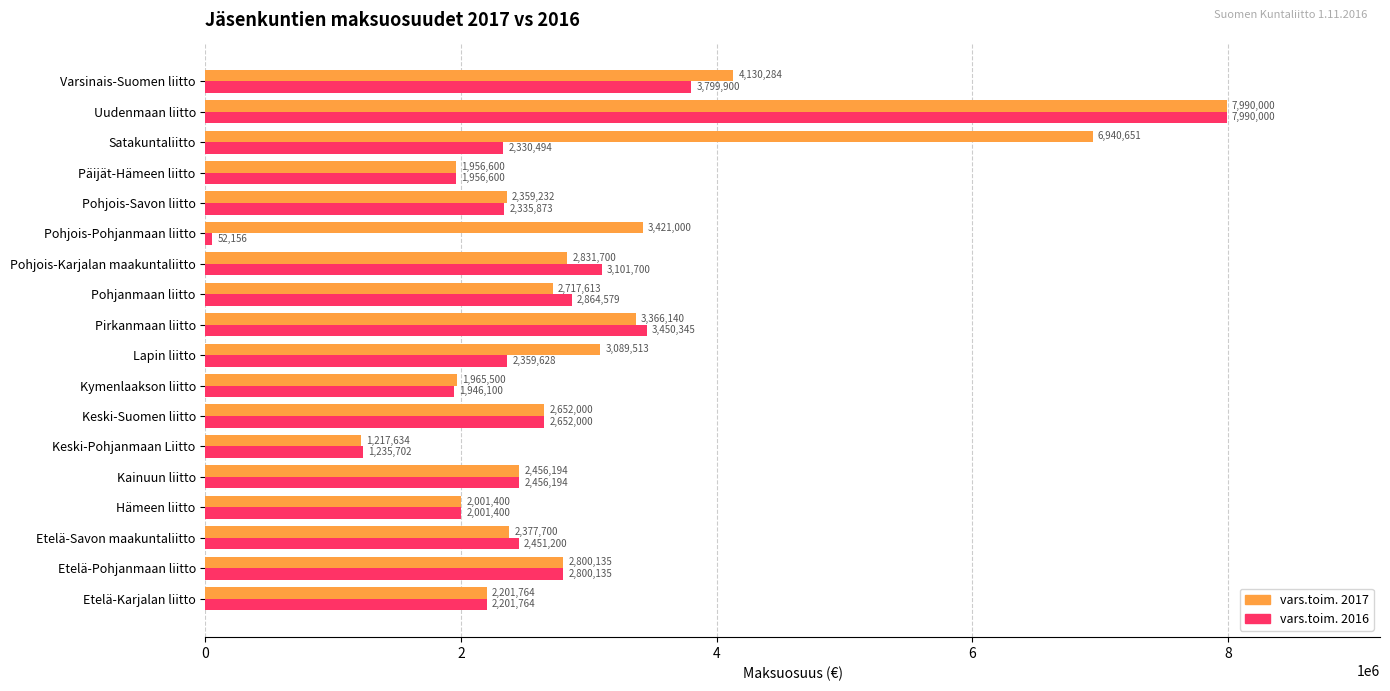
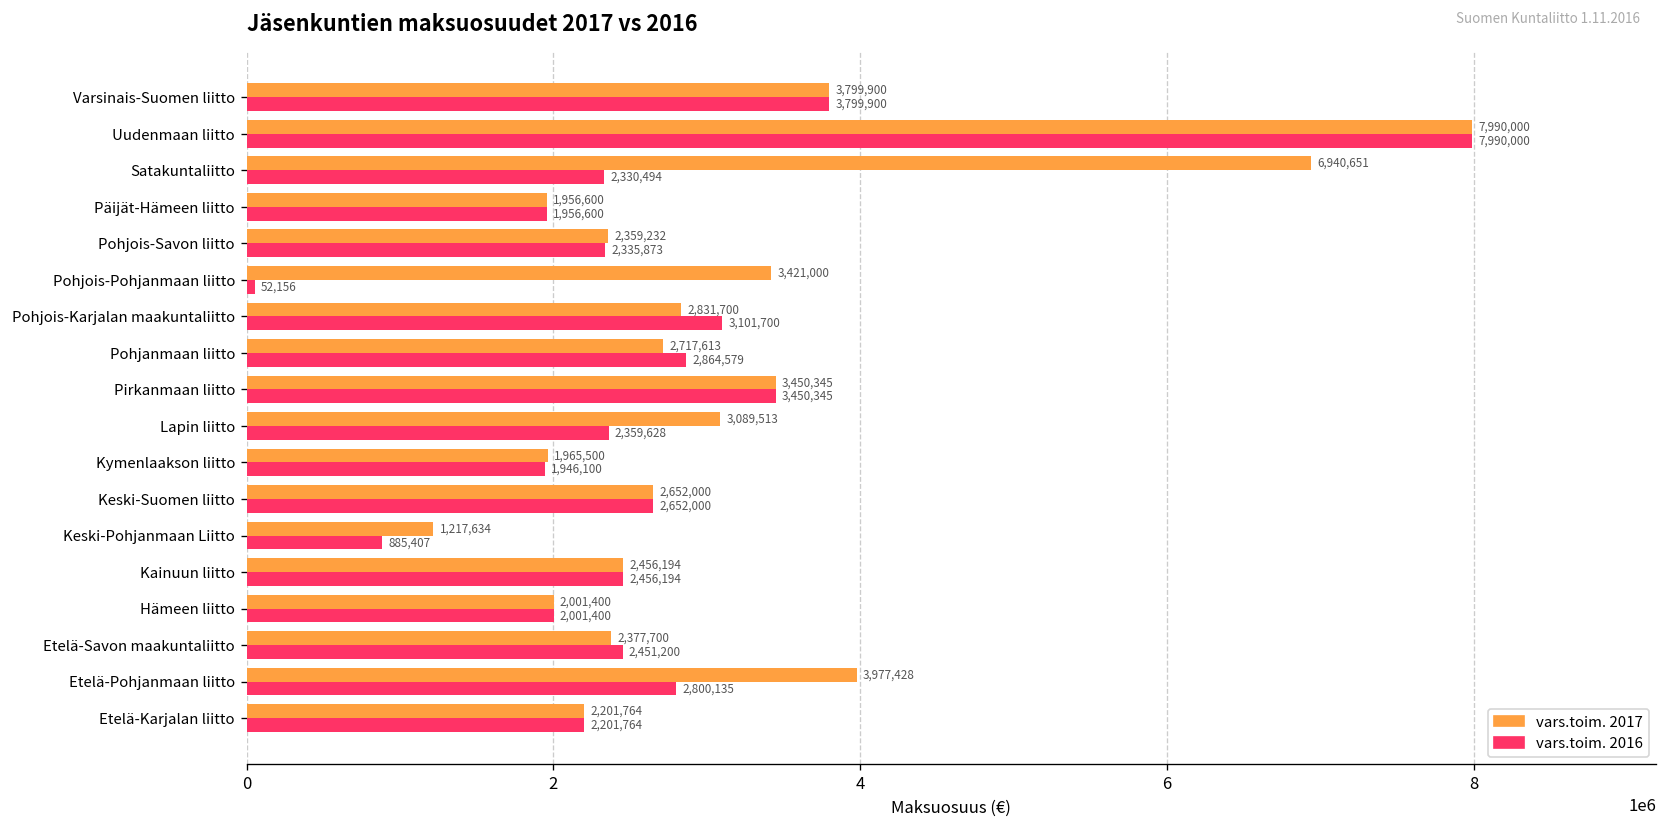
  {
    "vars.toim. 2017": {
-     "Varsinais-Suomen liitto": "4,130,284",
+     "Varsinais-Suomen liitto": "3,799,900",
      "Uudenmaan liitto": "7,990,000",
      "Satakuntaliitto": "6,940,651",
      "Päijät-Hämeen liitto": "1,956,600",
      "Pohjois-Savon liitto": "2,359,232",
      "Pohjois-Pohjanmaan liitto": "3,421,000",
      "Pohjois-Karjalan maakuntaliitto": "2,831,700",
      "Pohjanmaan liitto": "2,717,613",
-     "Pirkanmaan liitto": "3,366,140",
+     "Pirkanmaan liitto": "3,450,345",
      "Lapin liitto": "3,089,513",
      "Kymenlaakson liitto": "1,965,500",
      "Keski-Suomen liitto": "2,652,000",
      "Keski-Pohjanmaan Liitto": "1,217,634",
      "Kainuun liitto": "2,456,194",
      "Hämeen liitto": "2,001,400",
      "Etelä-Savon maakuntaliitto": "2,377,700",
-     "Etelä-Pohjanmaan liitto": "2,800,135",
+     "Etelä-Pohjanmaan liitto": "3,977,428",
      "Etelä-Karjalan liitto": "2,201,764"
    },
    "vars.toim. 2016": {
      "Varsinais-Suomen liitto": "3,799,900",
      "Uudenmaan liitto": "7,990,000",
      "Satakuntaliitto": "2,330,494",
      "Päijät-Hämeen liitto": "1,956,600",
      "Pohjois-Savon liitto": "2,335,873",
      "Pohjois-Pohjanmaan liitto": "52,156",
      "Pohjois-Karjalan maakuntaliitto": "3,101,700",
      "Pohjanmaan liitto": "2,864,579",
      "Pirkanmaan liitto": "3,450,345",
      "Lapin liitto": "2,359,628",
      "Kymenlaakson liitto": "1,946,100",
      "Keski-Suomen liitto": "2,652,000",
-     "Keski-Pohjanmaan Liitto": "1,235,702",
+     "Keski-Pohjanmaan Liitto": "885,407",
      "Kainuun liitto": "2,456,194",
      "Hämeen liitto": "2,001,400",
      "Etelä-Savon maakuntaliitto": "2,451,200",
      "Etelä-Pohjanmaan liitto": "2,800,135",
      "Etelä-Karjalan liitto": "2,201,764"
    }
  }
